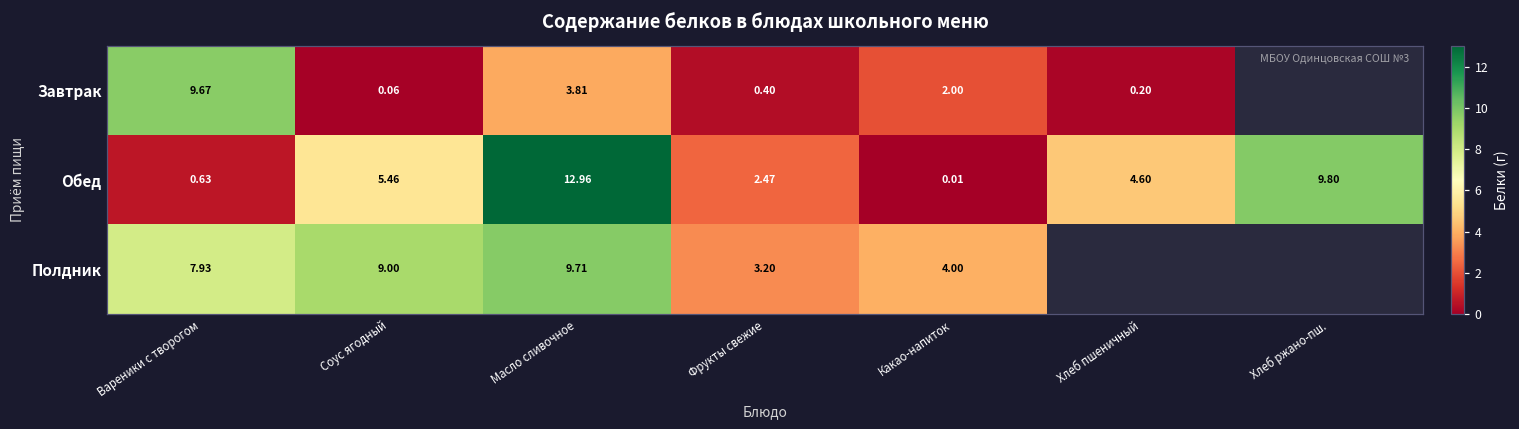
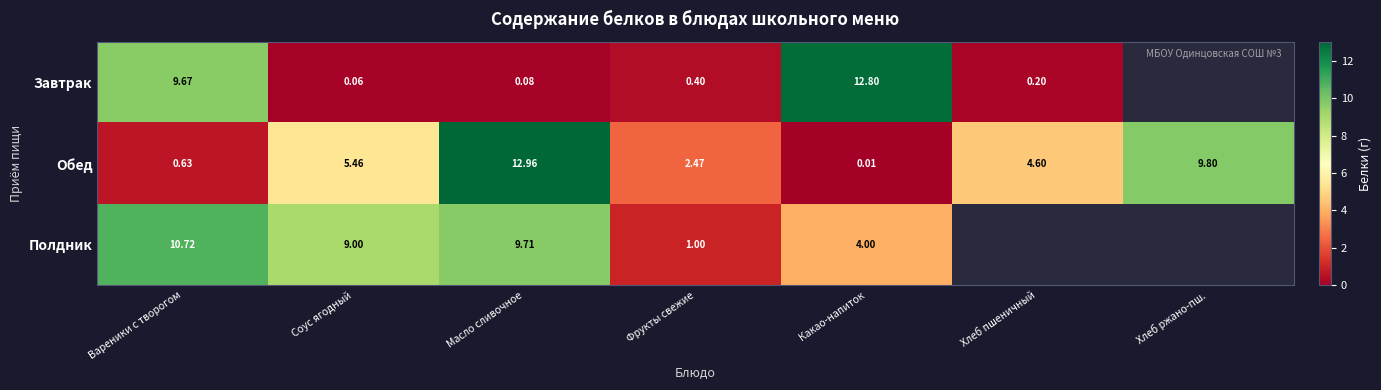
  {
    "Завтрак": {
      "Вареники с творогом": 9.67,
      "Соус ягодный": 0.06,
-     "Масло сливочное": 3.81,
+     "Масло сливочное": 0.08,
      "Фрукты свежие": 0.40,
-     "Какао-напиток": 2.00,
+     "Какао-напиток": 12.80,
      "Хлеб пшеничный": 0.20
    },
    "Обед": {
      "Вареники с творогом": 0.63,
      "Соус ягодный": 5.46,
      "Масло сливочное": 12.96,
      "Фрукты свежие": 2.47,
      "Какао-напиток": 0.01,
      "Хлеб пшеничный": 4.60,
      "Хлеб ржано-пш.": 9.80
    },
    "Полдник": {
-     "Вареники с творогом": 7.93,
+     "Вареники с творогом": 10.72,
      "Соус ягодный": 9.00,
      "Масло сливочное": 9.71,
-     "Фрукты свежие": 3.20,
+     "Фрукты свежие": 1.00,
      "Какао-напиток": 4.00
    }
  }
